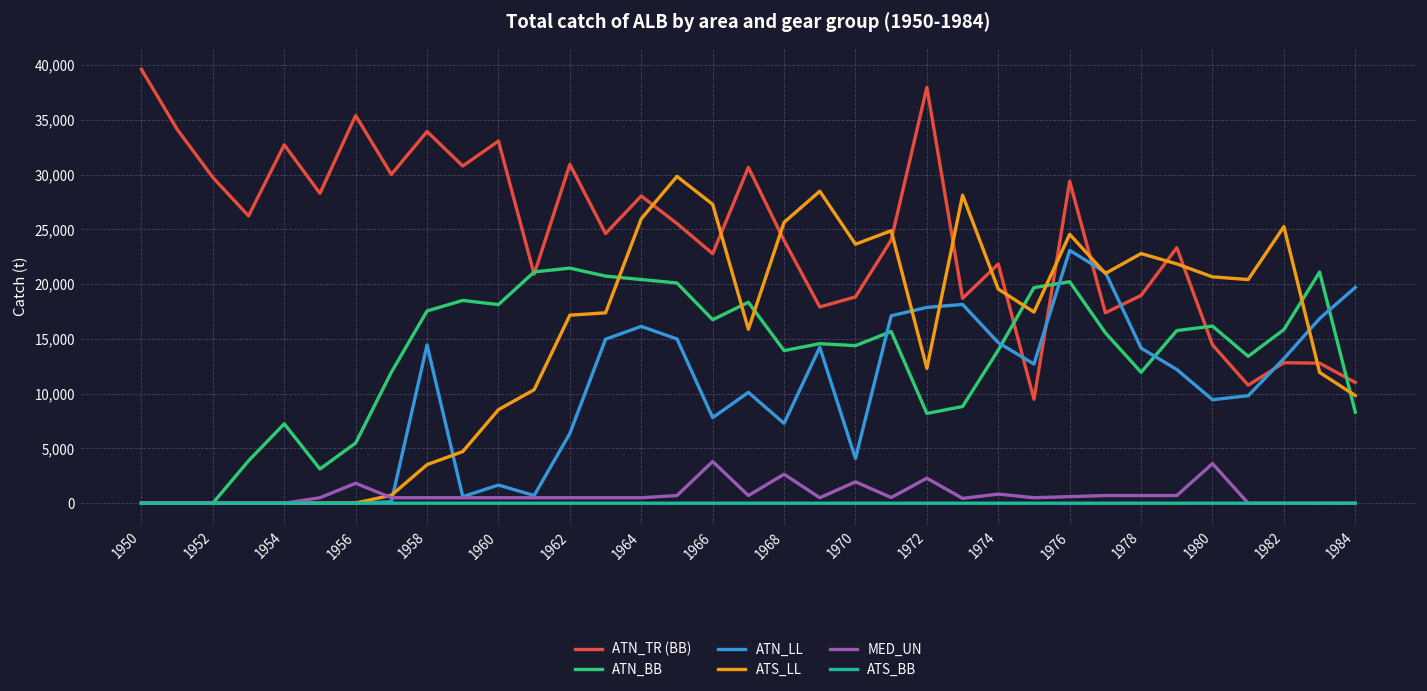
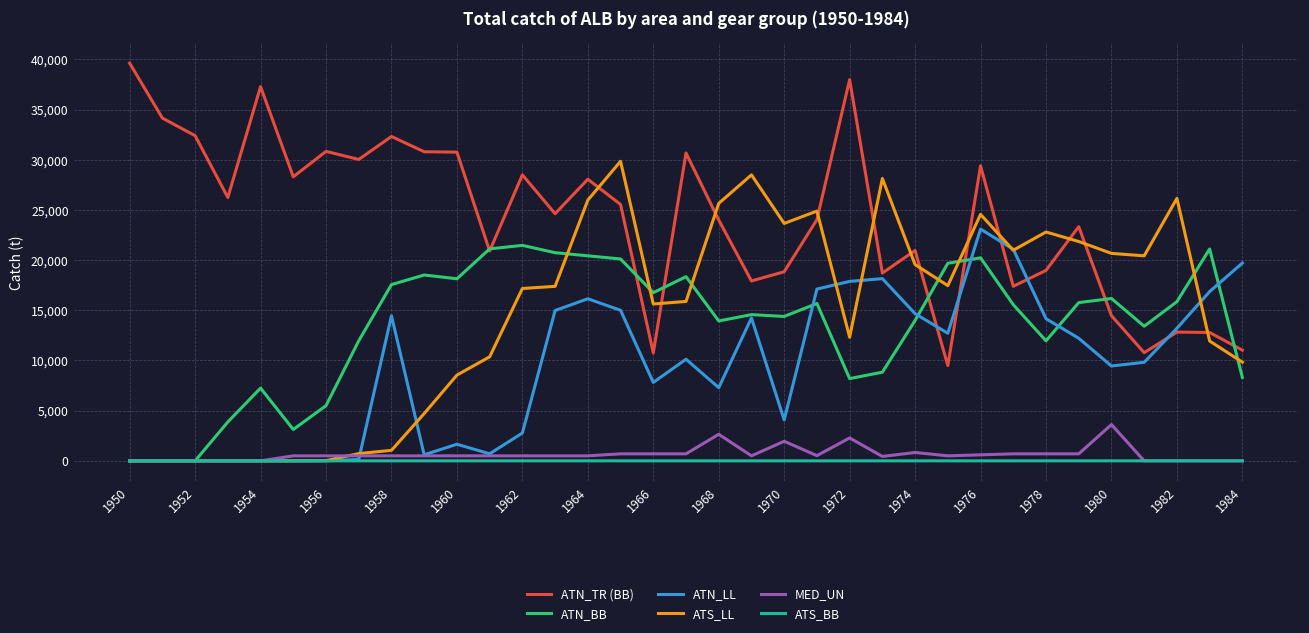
  {
    "ATN_TR (BB)": {
      "1950": "40,000",
-     "1952": "30,000",
-     "1954": "33,000",
-     "1956": "35,000",
-     "1958": "34,000",
-     "1960": "33,000",
-     "1962": "31,000",
+     "1952": "32,000",
+     "1954": "37,000",
+     "1956": "31,000",
+     "1958": "32,000",
+     "1960": "31,000",
+     "1962": "28,000",
      "1964": "28,000",
-     "1966": "23,000",
+     "1966": "11,000",
      "1968": "24,000",
      "1970": "19,000",
      "1972": "38,000",
-     "1974": "22,000",
+     "1974": "21,000",
      "1976": "29,000",
      "1978": "19,000",
      "1980": "14,000",
      "1982": "13,000",
      "1984": "11,000"
    },
    "ATN_LL": {
      "1958": "14,000",
      "1960": "2,000",
-     "1962": "6,000",
+     "1962": "3,000",
      "1964": "16,000",
      "1966": "8,000",
      "1968": "7,000",
      "1970": "4,000",
      "1972": "18,000",
      "1974": "15,000",
      "1976": "23,000",
      "1978": "14,000",
      "1980": "9,000",
      "1982": "13,000",
      "1984": "20,000"
    },
    "ATS_LL": {
-     "1958": "4,000",
+     "1958": "1,000",
      "1960": "9,000",
      "1962": "17,000",
      "1964": "26,000",
-     "1966": "27,000",
+     "1966": "16,000",
      "1968": "26,000",
      "1970": "24,000",
      "1972": "12,000",
      "1974": "20,000",
      "1976": "25,000",
      "1978": "23,000",
      "1980": "21,000",
-     "1982": "25,000",
+     "1982": "26,000",
      "1984": "10,000"
    },
    "MED_UN": {
-     "1956": "2,000",
+     "1956": "1,000",
      "1958": "1,000",
      "1960": "1,000",
      "1962": "1,000",
      "1964": "1,000",
-     "1966": "4,000",
+     "1966": "1,000",
      "1968": "3,000",
      "1970": "2,000",
      "1972": "2,000",
      "1974": "1,000",
      "1976": "1,000",
      "1978": "1,000",
      "1980": "4,000"
    }
  }
